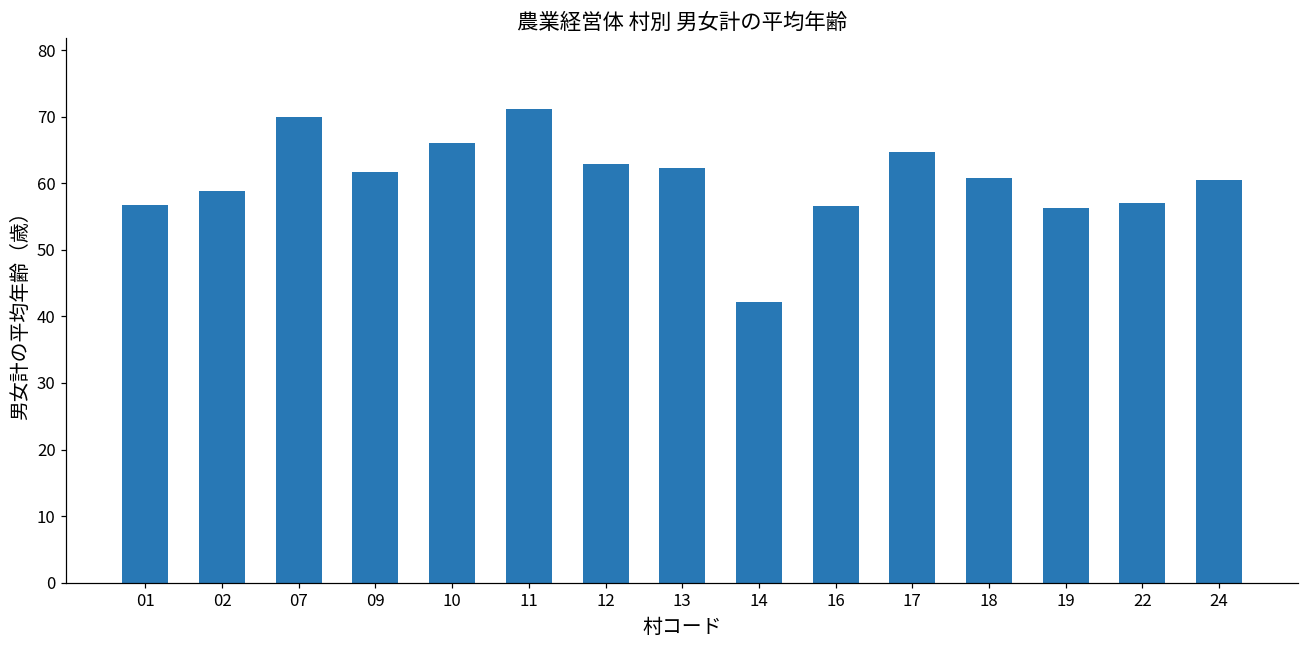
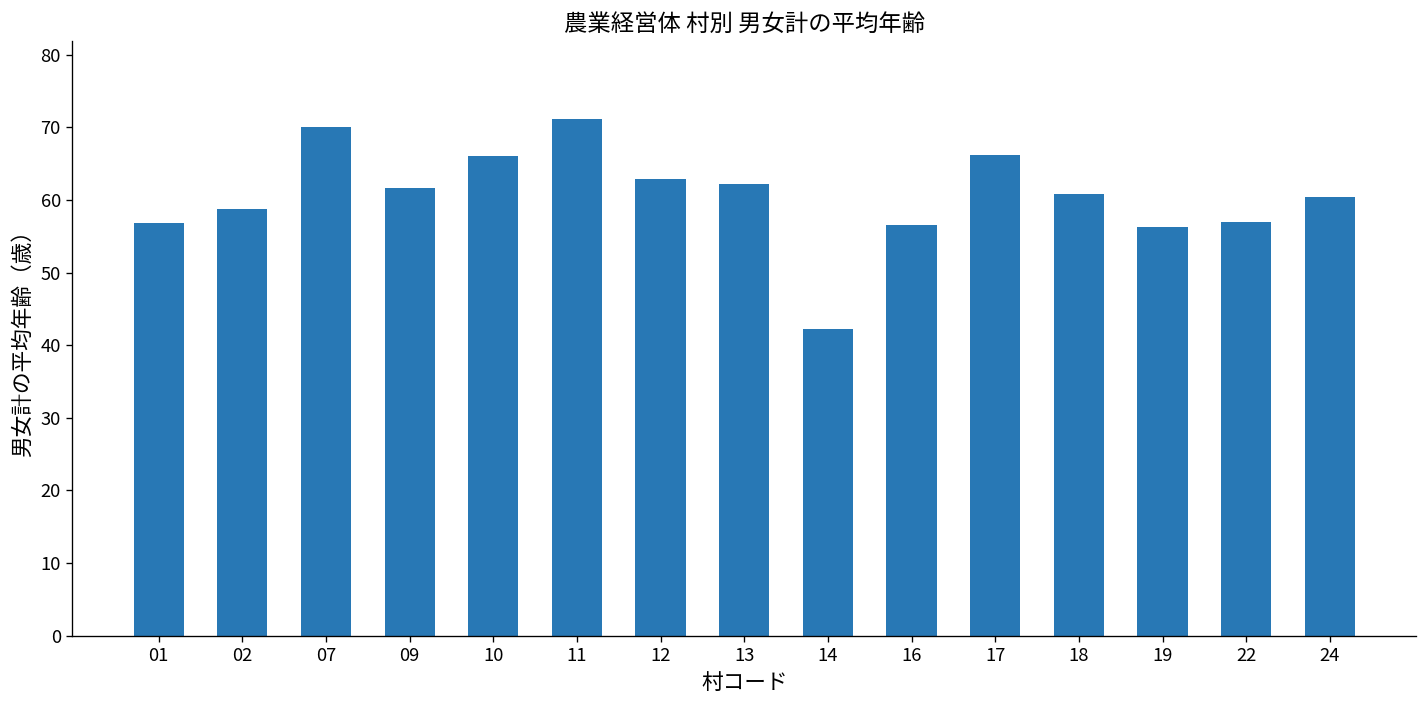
  {
    "01": 57,
    "02": 59,
    "07": 70,
    "09": 62,
    "10": 66,
    "11": 71,
    "12": 63,
    "13": 62,
    "14": 42,
    "16": 57,
-   "17": 65,
+   "17": 66,
    "18": 61,
    "19": 56,
    "22": 57,
    "24": 60
  }
